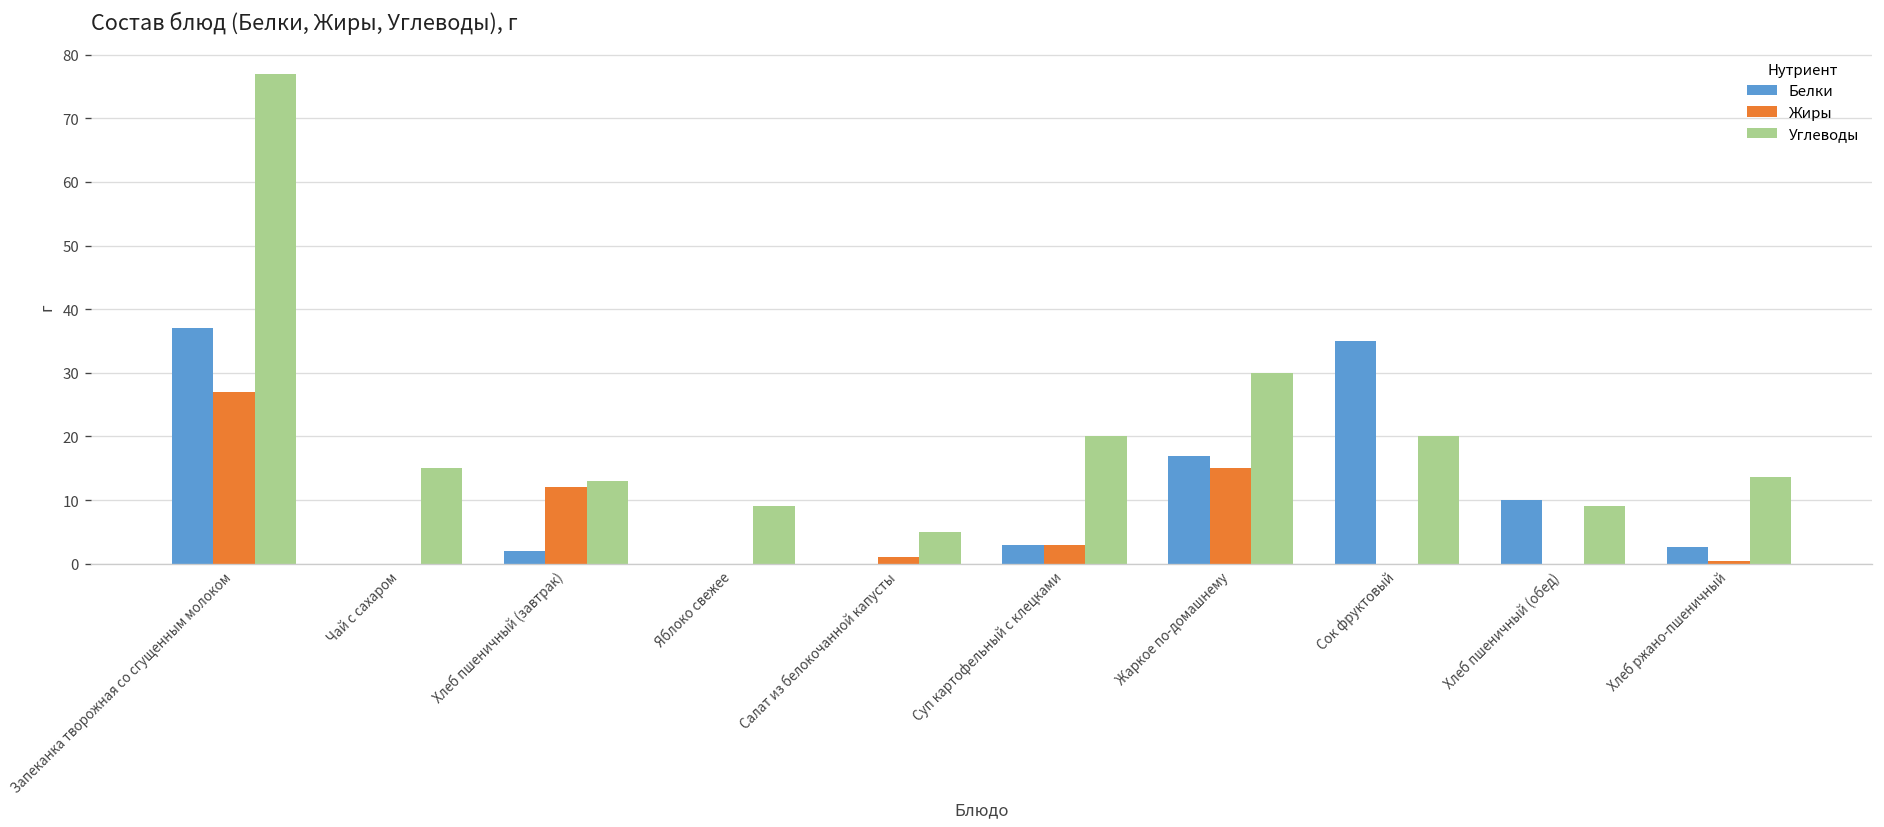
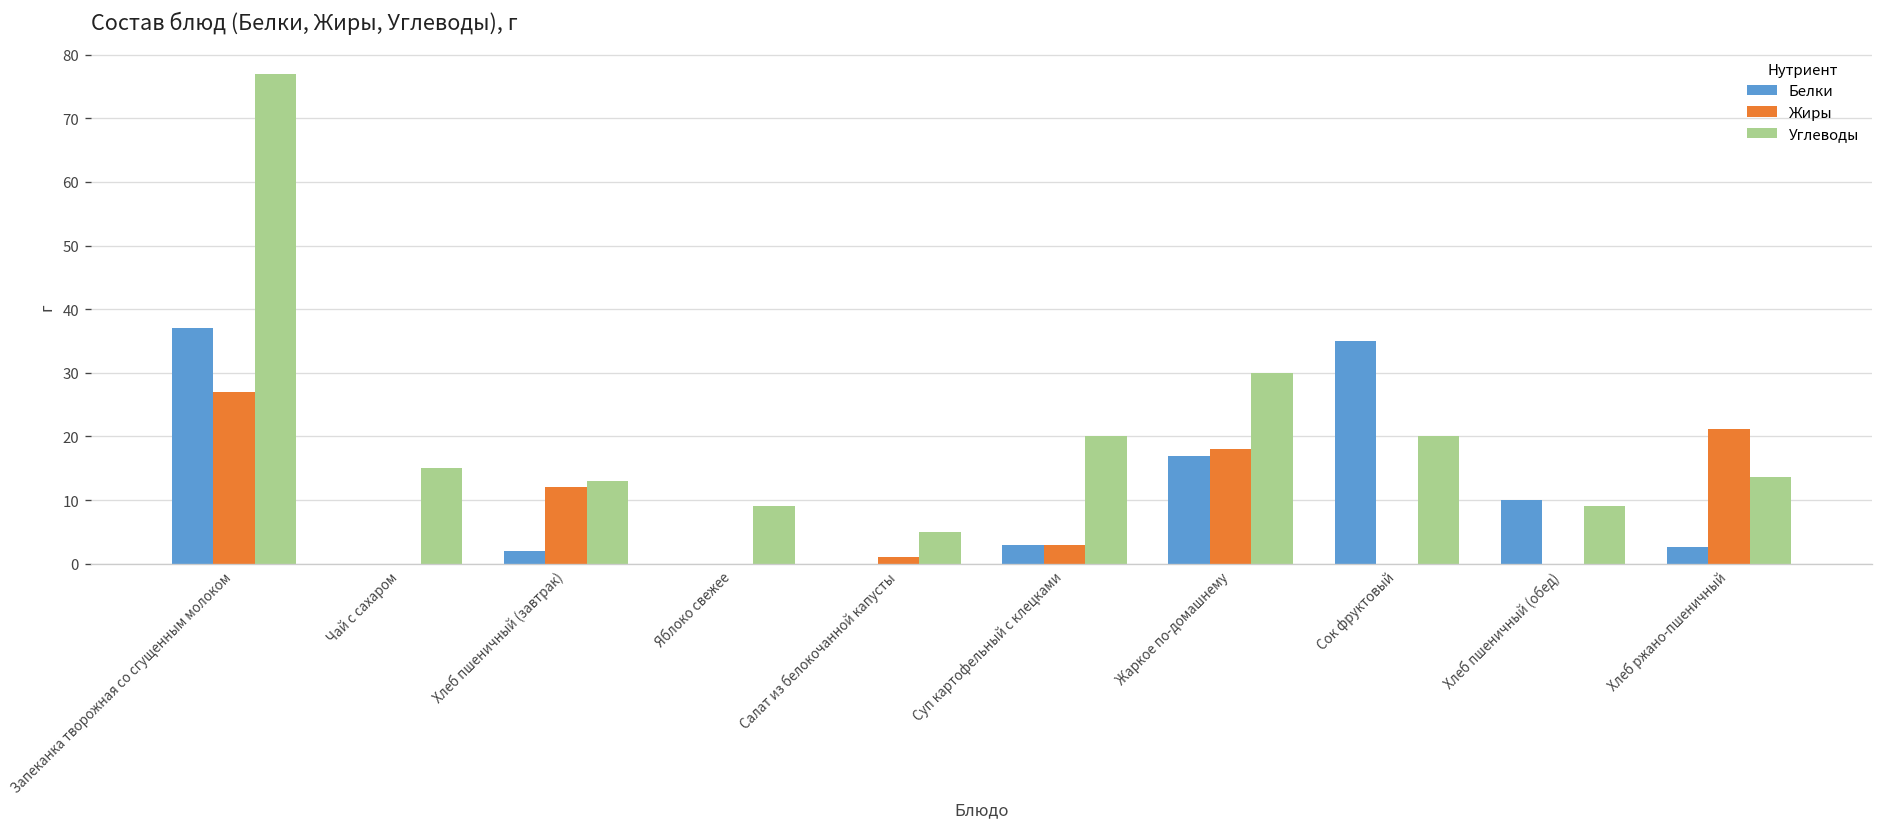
  {
    "Белки": {
      "Запеканка творожная со сгущенным молоком": 37,
      "Чай с сахаром": 0,
      "Хлеб пшеничный (завтрак)": 2,
      "Яблоко свежее": 0,
      "Салат из белокочанной капусты": 0,
      "Суп картофельный с клецками": 3,
      "Жаркое по-домашнему": 17,
      "Сок фруктовый": 35,
      "Хлеб пшеничный (обед)": 10,
      "Хлеб ржано-пшеничный": 3
    },
    "Жиры": {
      "Запеканка творожная со сгущенным молоком": 27,
      "Чай с сахаром": 0,
      "Хлеб пшеничный (завтрак)": 12,
      "Яблоко свежее": 0,
      "Салат из белокочанной капусты": 1,
      "Суп картофельный с клецками": 3,
-     "Жаркое по-домашнему": 15,
+     "Жаркое по-домашнему": 18,
      "Сок фруктовый": 0,
      "Хлеб пшеничный (обед)": 0,
-     "Хлеб ржано-пшеничный": 0
+     "Хлеб ржано-пшеничный": 21
    },
    "Углеводы": {
      "Запеканка творожная со сгущенным молоком": 77,
      "Чай с сахаром": 15,
      "Хлеб пшеничный (завтрак)": 13,
      "Яблоко свежее": 9,
      "Салат из белокочанной капусты": 5,
      "Суп картофельный с клецками": 20,
      "Жаркое по-домашнему": 30,
      "Сок фруктовый": 20,
      "Хлеб пшеничный (обед)": 9,
      "Хлеб ржано-пшеничный": 14
    }
  }
